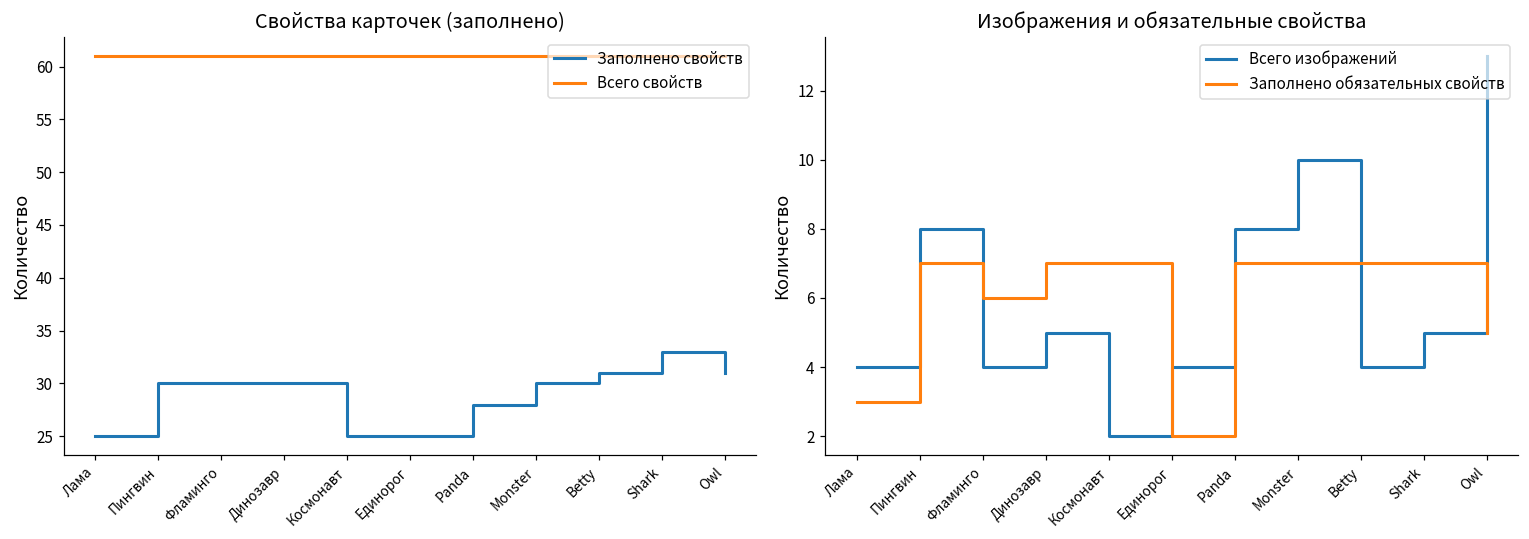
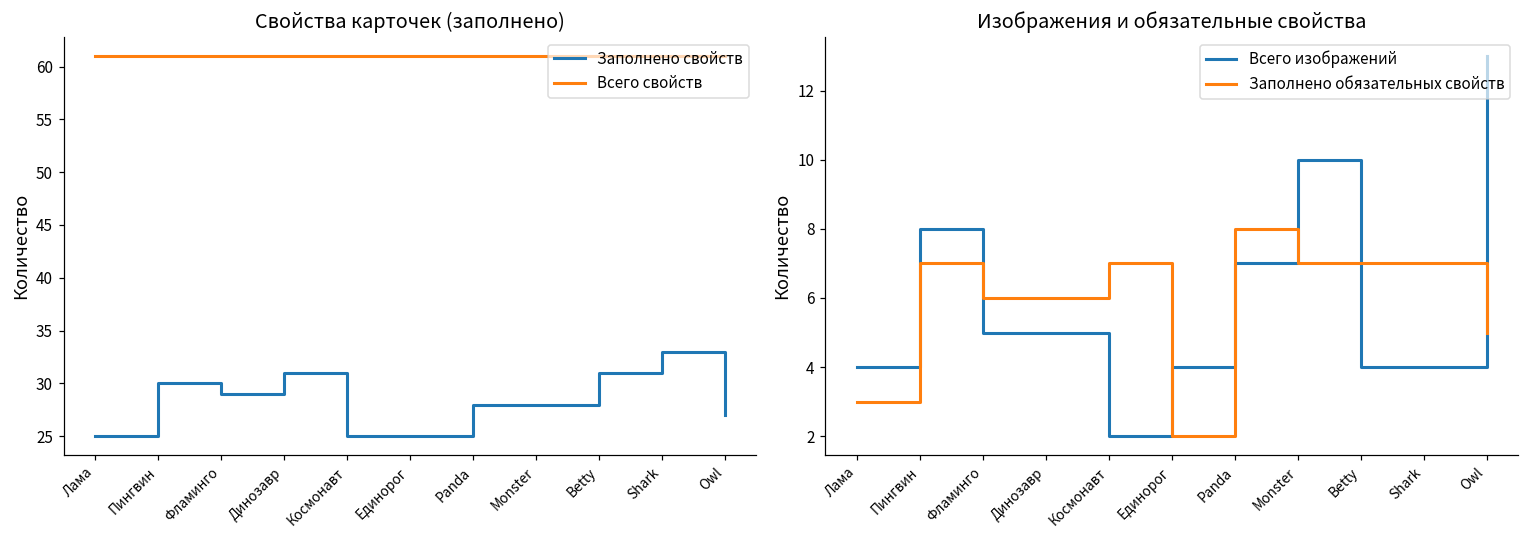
  {
    "Свойства карточек (заполнено)": {
      "Заполнено свойств": {
        "Лама": 25,
        "Пингвин": 30,
-       "Фламинго": 30,
-       "Динозавр": 30,
+       "Фламинго": 29,
+       "Динозавр": 31,
        "Космонавт": 25,
        "Единорог": 25,
        "Panda": 28,
-       "Monster": 30,
+       "Monster": 28,
        "Betty": 31,
        "Shark": 33,
-       "Owl": 31
+       "Owl": 27
      },
      "Всего свойств": {
        "Лама": 61,
        "Пингвин": 61,
        "Фламинго": 61,
        "Динозавр": 61,
        "Космонавт": 61,
        "Единорог": 61,
        "Panda": 61,
        "Monster": 61
      }
    },
    "Изображения и обязательные свойства": {
      "Всего изображений": {
        "Лама": 4,
        "Пингвин": 8,
-       "Фламинго": 4,
+       "Фламинго": 5,
        "Динозавр": 5,
        "Космонавт": 2,
        "Единорог": 4,
-       "Panda": 8,
+       "Panda": 7,
        "Monster": 10,
        "Betty": 4,
-       "Shark": 5
+       "Shark": 4
      },
      "Заполнено обязательных свойств": {
        "Лама": 3,
        "Пингвин": 7,
        "Фламинго": 6,
-       "Динозавр": 7,
+       "Динозавр": 6,
        "Космонавт": 7,
        "Единорог": 2,
-       "Panda": 7,
+       "Panda": 8,
        "Monster": 7,
        "Betty": 7,
        "Shark": 7,
        "Owl": 5
      }
    }
  }
